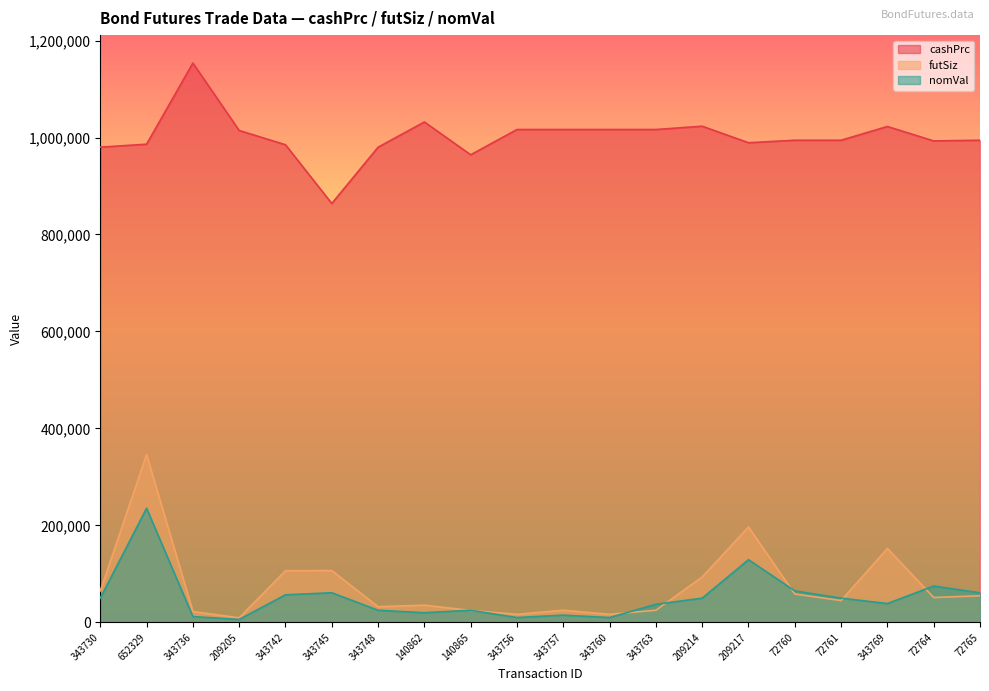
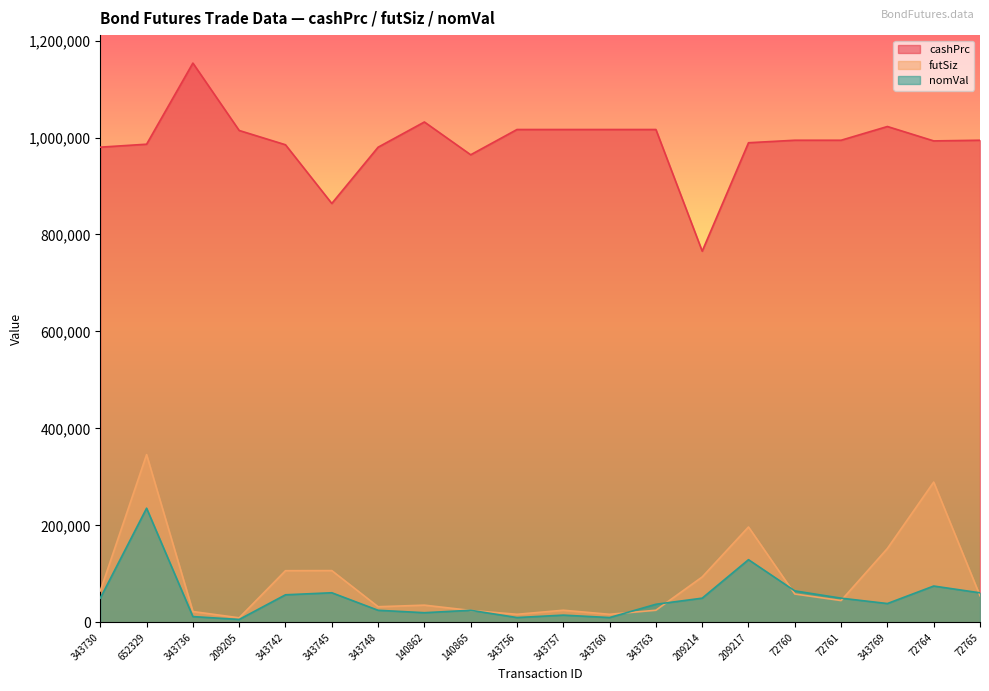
  {
    "cashPrc": {
      "343730": "980,000",
      "652329": "990,000",
      "343736": "1,150,000",
      "209205": "1,010,000",
      "343742": "990,000",
      "343745": "860,000",
      "343748": "980,000",
      "140862": "1,030,000",
      "140865": "960,000",
      "343756": "1,020,000",
      "343757": "1,020,000",
      "343760": "1,020,000",
      "343763": "1,020,000",
-     "209214": "1,020,000",
+     "209214": "770,000",
      "209217": "990,000",
      "72760": "990,000",
      "72761": "990,000",
      "343769": "1,020,000",
      "72764": "990,000",
      "72765": "990,000"
    },
    "futSiz": {
      "343730": "70,000",
      "652329": "350,000",
      "343736": "20,000",
      "343742": "110,000",
      "343745": "110,000",
      "343748": "30,000",
      "140862": "40,000",
      "343756": "20,000",
      "343757": "30,000",
      "343760": "20,000",
      "343763": "30,000",
      "209214": "90,000",
      "209217": "200,000",
      "72760": "60,000",
      "343769": "150,000",
-     "72764": "50,000",
+     "72764": "290,000",
      "72765": "50,000"
    },
    "nomVal": {
      "343730": "50,000",
      "652329": "240,000",
      "343736": "10,000",
      "343742": "60,000",
      "343745": "60,000",
      "343748": "30,000",
      "140862": "20,000",
      "343756": "10,000",
      "343757": "20,000",
      "343760": "10,000",
      "343763": "40,000",
      "209214": "50,000",
      "209217": "130,000",
      "72760": "70,000",
      "343769": "40,000",
      "72764": "80,000",
      "72765": "60,000"
    }
  }
